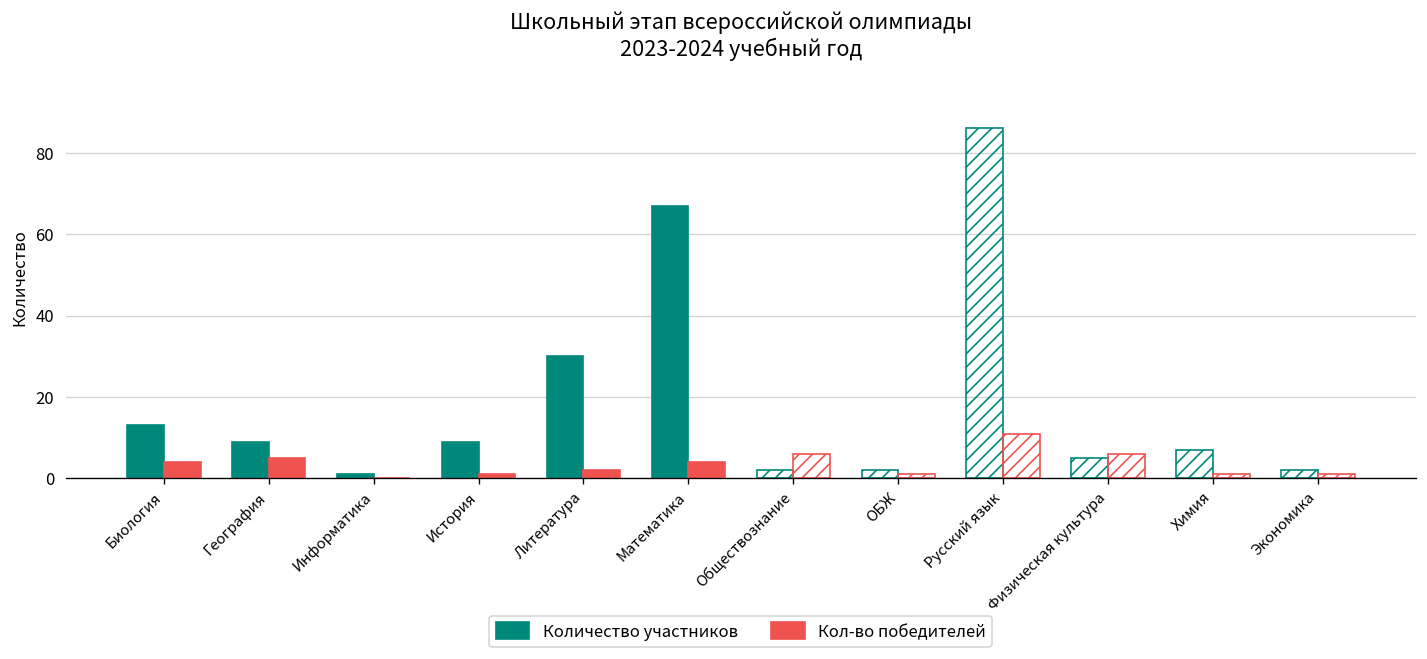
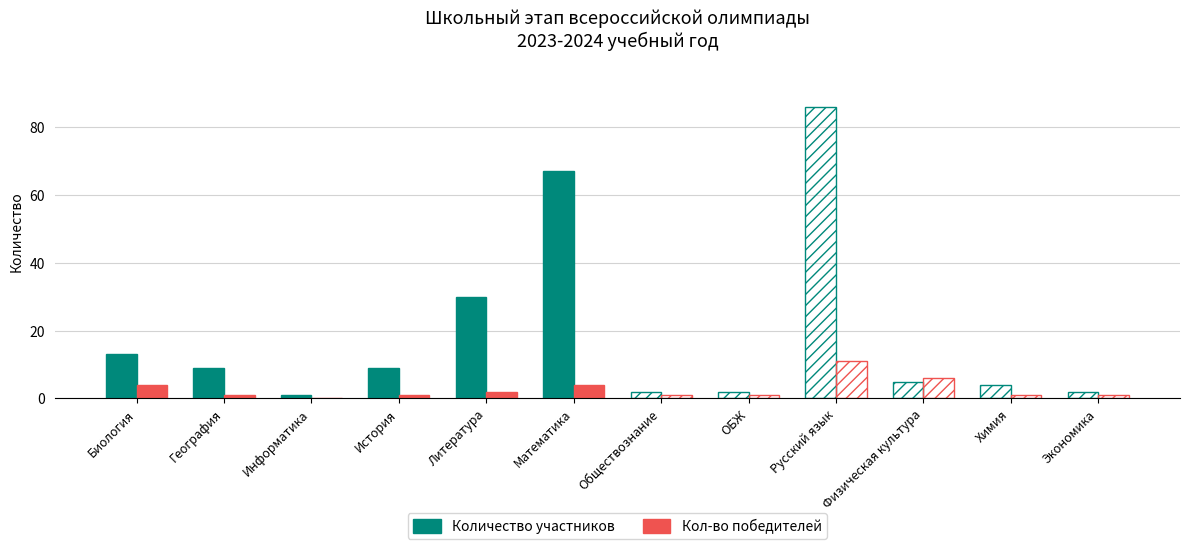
  {
    "Количество участников": {
      "Биология": 13,
      "География": 9,
      "Информатика": 1,
      "История": 9,
      "Литература": 30,
      "Математика": 67,
      "Обществознание": 2,
      "ОБЖ": 2,
      "Русский язык": 86,
      "Физическая культура": 5,
-     "Химия": 7,
+     "Химия": 4,
      "Экономика": 2
    },
    "Кол-во победителей": {
      "Биология": 4,
-     "География": 5,
+     "География": 1,
      "Информатика": 0,
      "История": 1,
      "Литература": 2,
      "Математика": 4,
-     "Обществознание": 6,
+     "Обществознание": 1,
      "ОБЖ": 1,
      "Русский язык": 11,
      "Физическая культура": 6,
      "Химия": 1,
      "Экономика": 1
    }
  }
